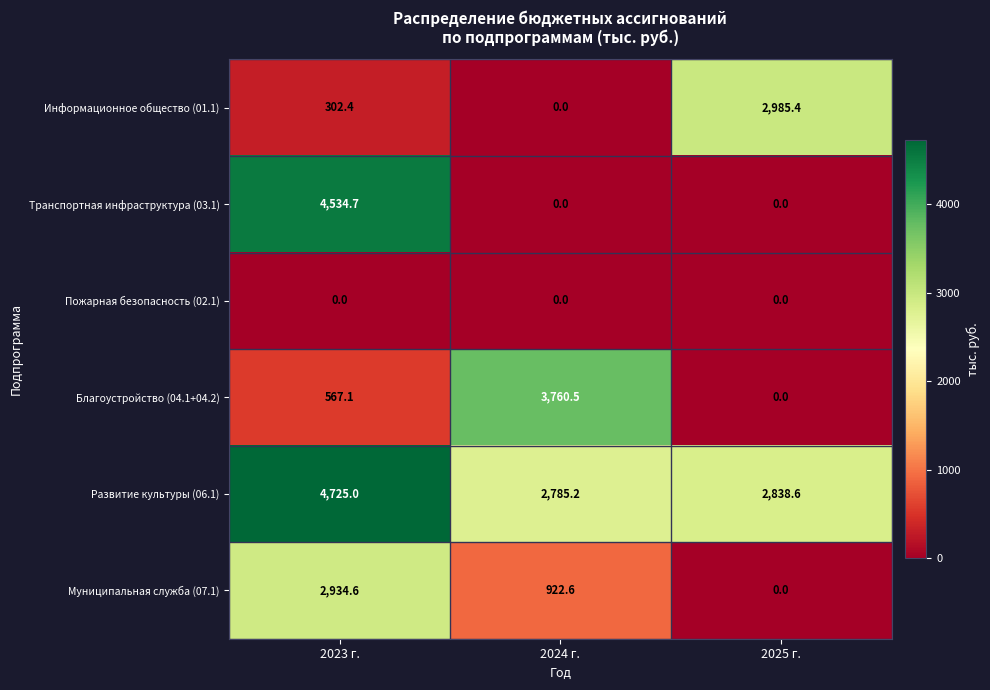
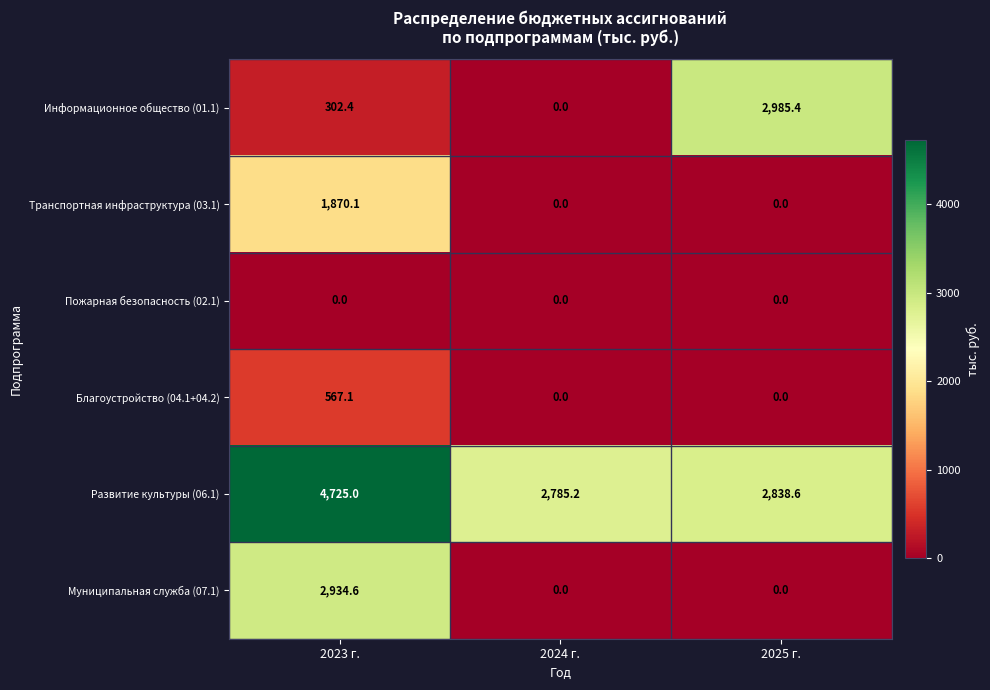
  {
    "Информационное общество (01.1)": {
      "2023 г.": "302.4",
      "2024 г.": "0.0",
      "2025 г.": "2,985.4"
    },
    "Транспортная инфраструктура (03.1)": {
-     "2023 г.": "4,534.7",
+     "2023 г.": "1,870.1",
      "2024 г.": "0.0",
      "2025 г.": "0.0"
    },
    "Пожарная безопасность (02.1)": {
      "2023 г.": "0.0",
      "2024 г.": "0.0",
      "2025 г.": "0.0"
    },
    "Благоустройство (04.1+04.2)": {
      "2023 г.": "567.1",
-     "2024 г.": "3,760.5",
+     "2024 г.": "0.0",
      "2025 г.": "0.0"
    },
    "Развитие культуры (06.1)": {
      "2023 г.": "4,725.0",
      "2024 г.": "2,785.2",
      "2025 г.": "2,838.6"
    },
    "Муниципальная служба (07.1)": {
      "2023 г.": "2,934.6",
-     "2024 г.": "922.6",
+     "2024 г.": "0.0",
      "2025 г.": "0.0"
    }
  }
